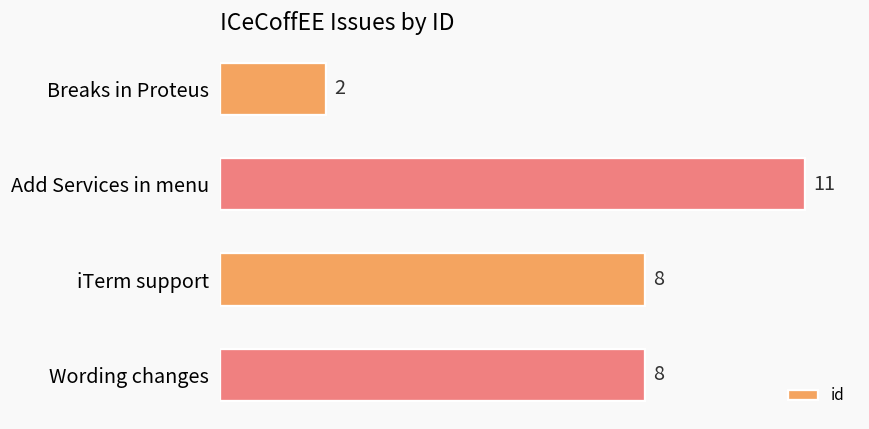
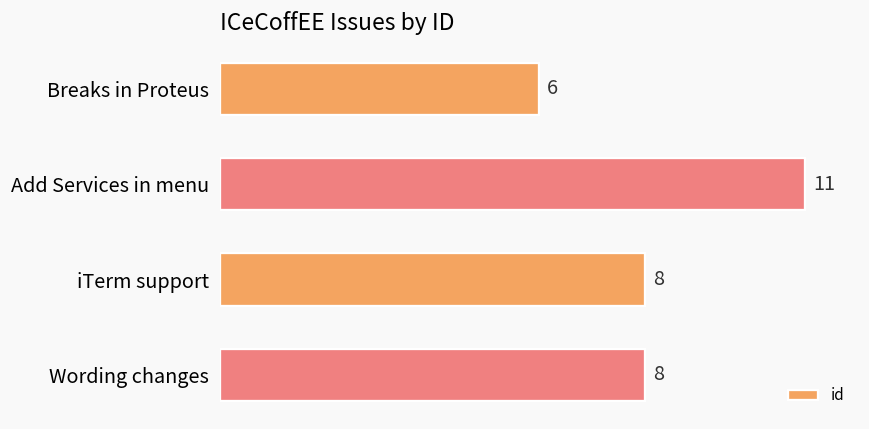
  {
-   "Breaks in Proteus": 2,
+   "Breaks in Proteus": 6,
    "Add Services in menu": 11,
    "iTerm support": 8,
    "Wording changes": 8
  }
